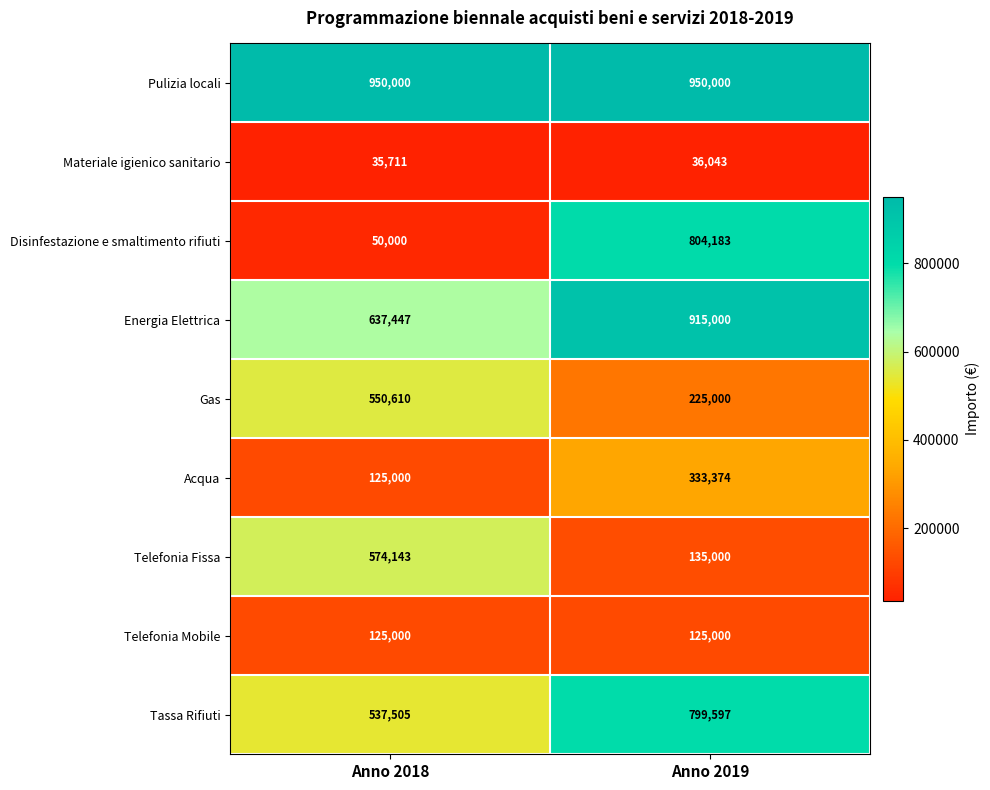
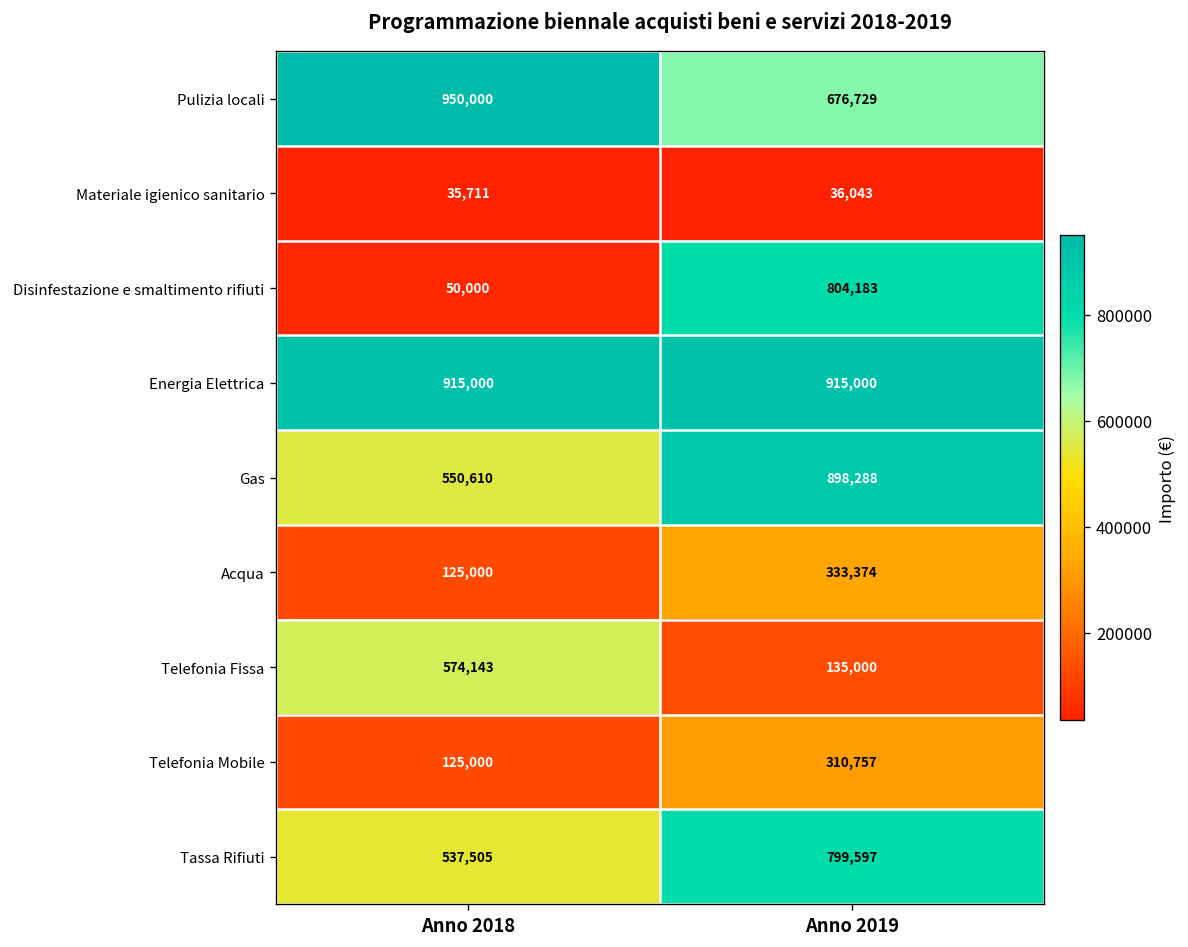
  {
    "Pulizia locali": {
      "Anno 2018": "950,000",
-     "Anno 2019": "950,000"
+     "Anno 2019": "676,729"
    },
    "Materiale igienico sanitario": {
      "Anno 2018": "35,711",
      "Anno 2019": "36,043"
    },
    "Disinfestazione e smaltimento rifiuti": {
      "Anno 2018": "50,000",
      "Anno 2019": "804,183"
    },
    "Energia Elettrica": {
-     "Anno 2018": "637,447",
+     "Anno 2018": "915,000",
      "Anno 2019": "915,000"
    },
    "Gas": {
      "Anno 2018": "550,610",
-     "Anno 2019": "225,000"
+     "Anno 2019": "898,288"
    },
    "Acqua": {
      "Anno 2018": "125,000",
      "Anno 2019": "333,374"
    },
    "Telefonia Fissa": {
      "Anno 2018": "574,143",
      "Anno 2019": "135,000"
    },
    "Telefonia Mobile": {
      "Anno 2018": "125,000",
-     "Anno 2019": "125,000"
+     "Anno 2019": "310,757"
    },
    "Tassa Rifiuti": {
      "Anno 2018": "537,505",
      "Anno 2019": "799,597"
    }
  }
